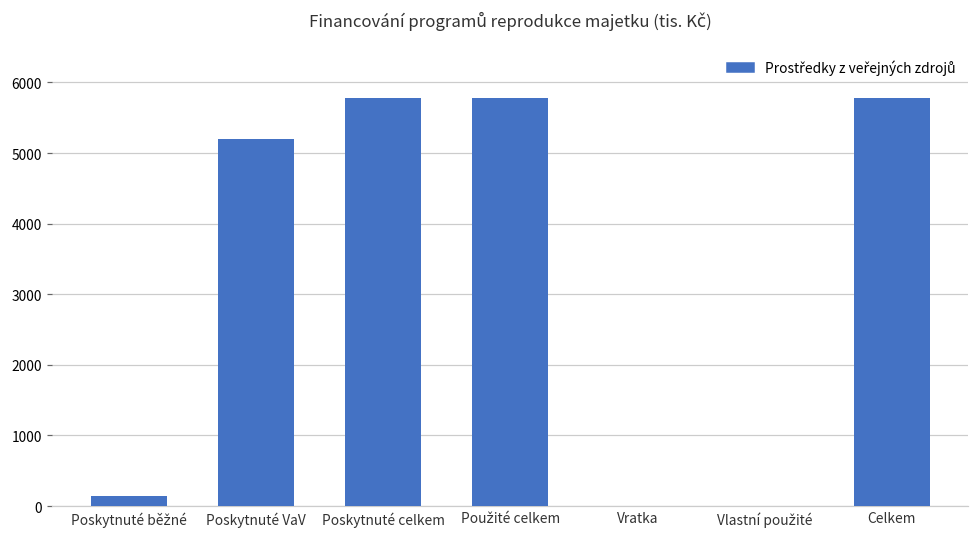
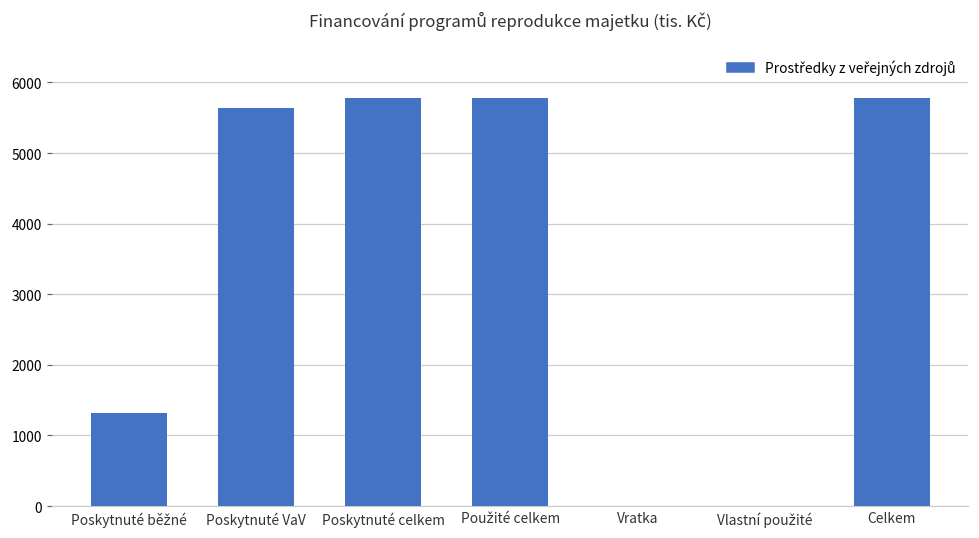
  {
-   "Poskytnuté běžné": 100,
-   "Poskytnuté VaV": 5200,
+   "Poskytnuté běžné": 1300,
+   "Poskytnuté VaV": 5600,
    "Poskytnuté celkem": 5800,
    "Použité celkem": 5800,
    "Vratka": 0,
    "Vlastní použité": 0,
    "Celkem": 5800
  }
